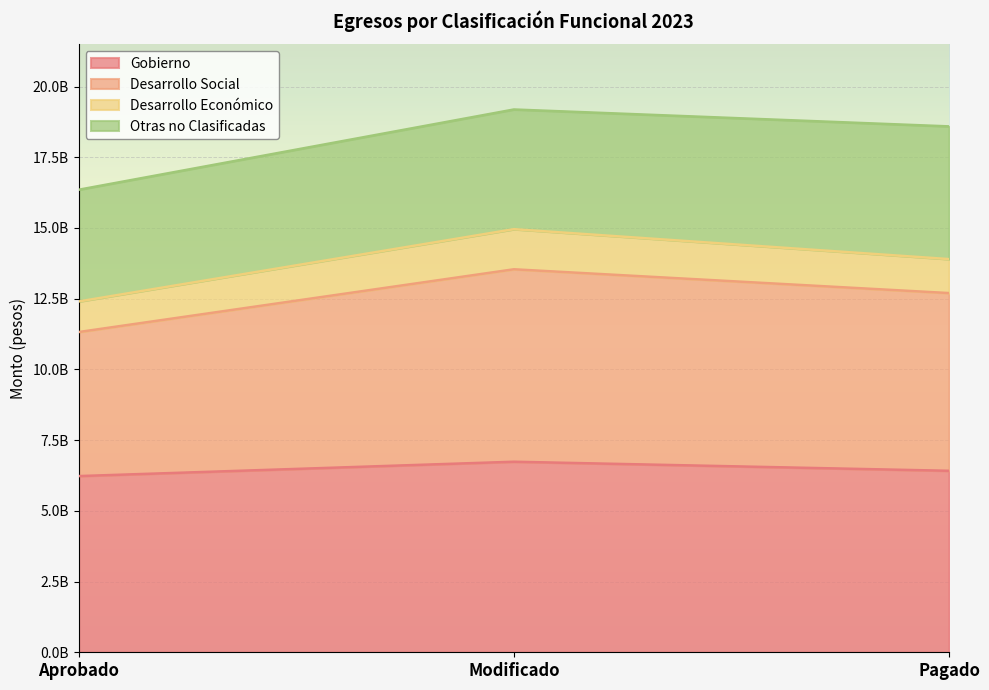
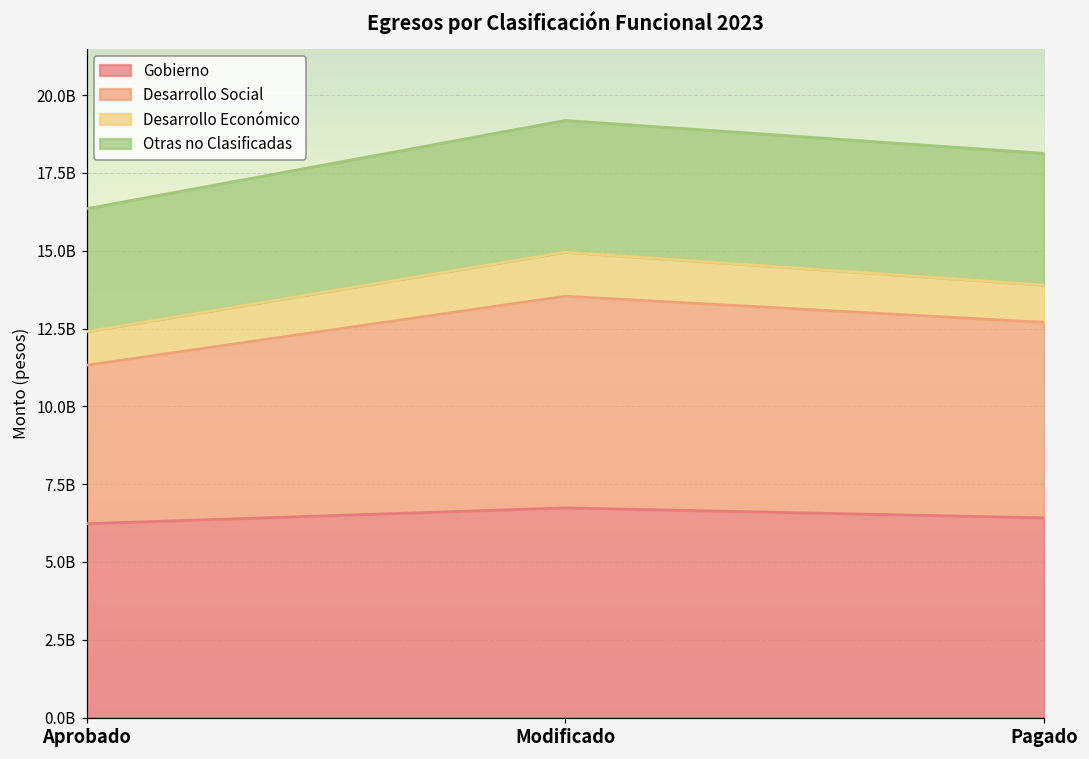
  {
    "Otras no Clasificadas": {
      "Aprobado": 4000000000,
      "Modificado": 4200000000,
-     "Pagado": 4700000000
+     "Pagado": 4200000000
    }
  }
